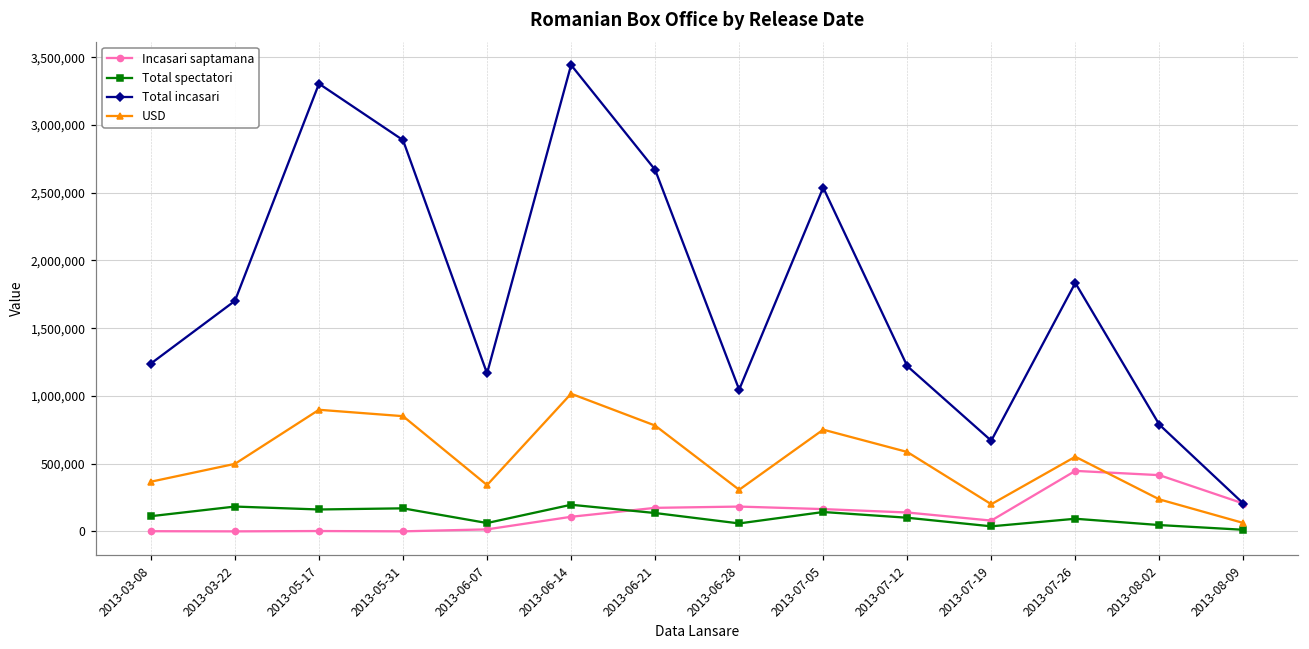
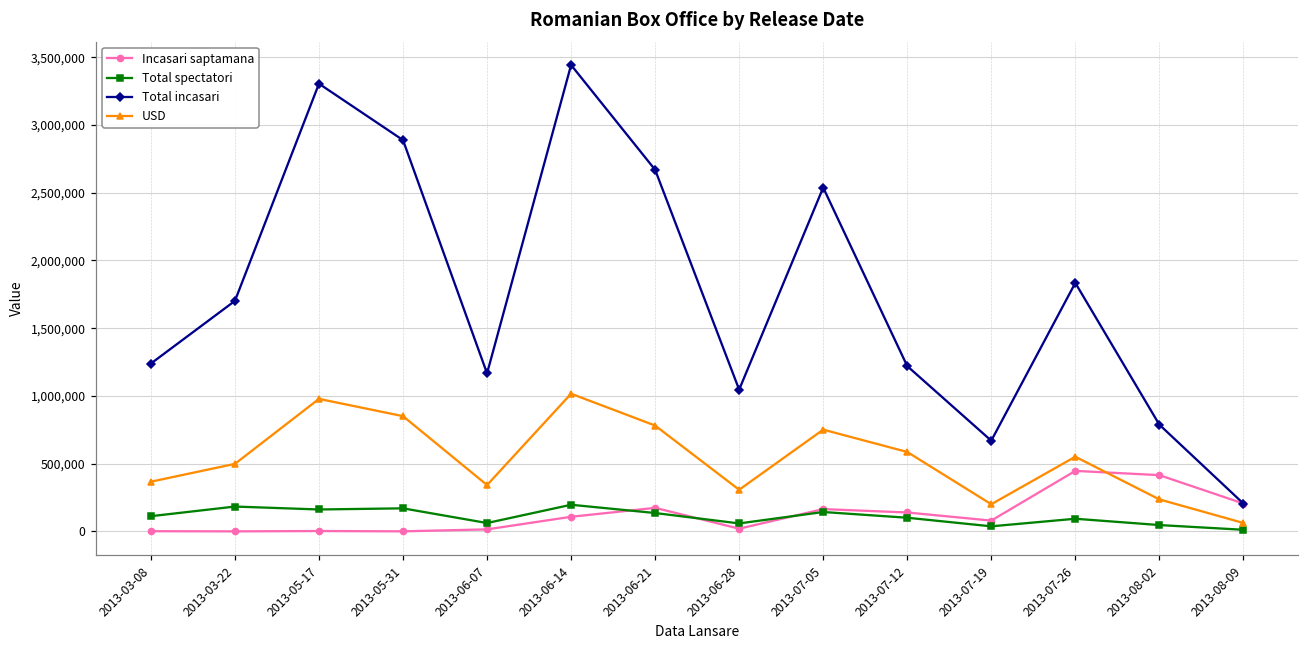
  {
    "Incasari saptamana": {
      "2013-03-08": "0",
      "2013-03-22": "0",
      "2013-05-17": "0",
      "2013-05-31": "0",
      "2013-06-07": "10,000",
      "2013-06-14": "110,000",
      "2013-06-21": "170,000",
-     "2013-06-28": "180,000",
+     "2013-06-28": "20,000",
      "2013-07-05": "160,000",
      "2013-07-12": "140,000",
      "2013-07-19": "80,000",
      "2013-07-26": "450,000",
      "2013-08-02": "420,000"
    },
    "Total spectatori": {
      "2013-03-08": "110,000",
      "2013-03-22": "180,000",
      "2013-05-17": "160,000",
      "2013-05-31": "170,000",
      "2013-06-07": "60,000",
      "2013-06-14": "200,000",
      "2013-06-21": "140,000",
      "2013-06-28": "60,000",
      "2013-07-05": "140,000",
      "2013-07-12": "100,000",
      "2013-07-19": "40,000",
      "2013-07-26": "90,000",
      "2013-08-02": "50,000",
      "2013-08-09": "10,000"
    },
    "Total incasari": {
      "2013-03-08": "1,240,000",
      "2013-03-22": "1,700,000",
      "2013-05-17": "3,300,000",
      "2013-05-31": "2,890,000",
      "2013-06-07": "1,170,000",
      "2013-06-14": "3,440,000",
      "2013-06-21": "2,670,000",
      "2013-06-28": "1,050,000",
      "2013-07-05": "2,540,000",
      "2013-07-12": "1,220,000",
      "2013-07-19": "670,000",
      "2013-07-26": "1,830,000",
      "2013-08-02": "790,000"
    },
    "USD": {
      "2013-03-08": "370,000",
      "2013-03-22": "500,000",
-     "2013-05-17": "900,000",
+     "2013-05-17": "980,000",
      "2013-05-31": "850,000",
      "2013-06-07": "340,000",
      "2013-06-14": "1,020,000",
      "2013-06-21": "780,000",
      "2013-06-28": "310,000",
      "2013-07-05": "750,000",
      "2013-07-12": "590,000",
      "2013-07-19": "200,000",
      "2013-07-26": "550,000",
      "2013-08-02": "240,000",
      "2013-08-09": "60,000"
    }
  }
